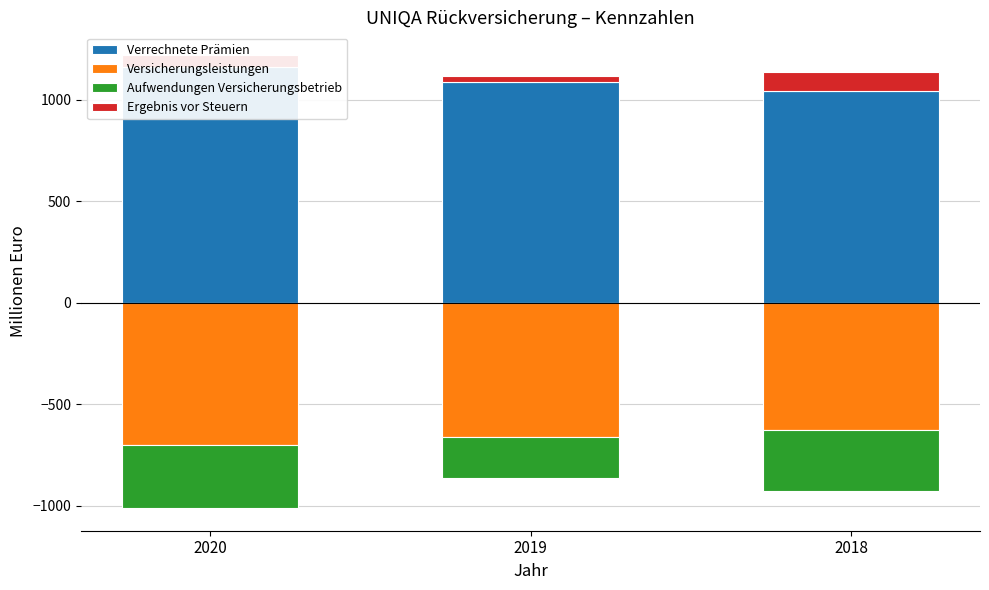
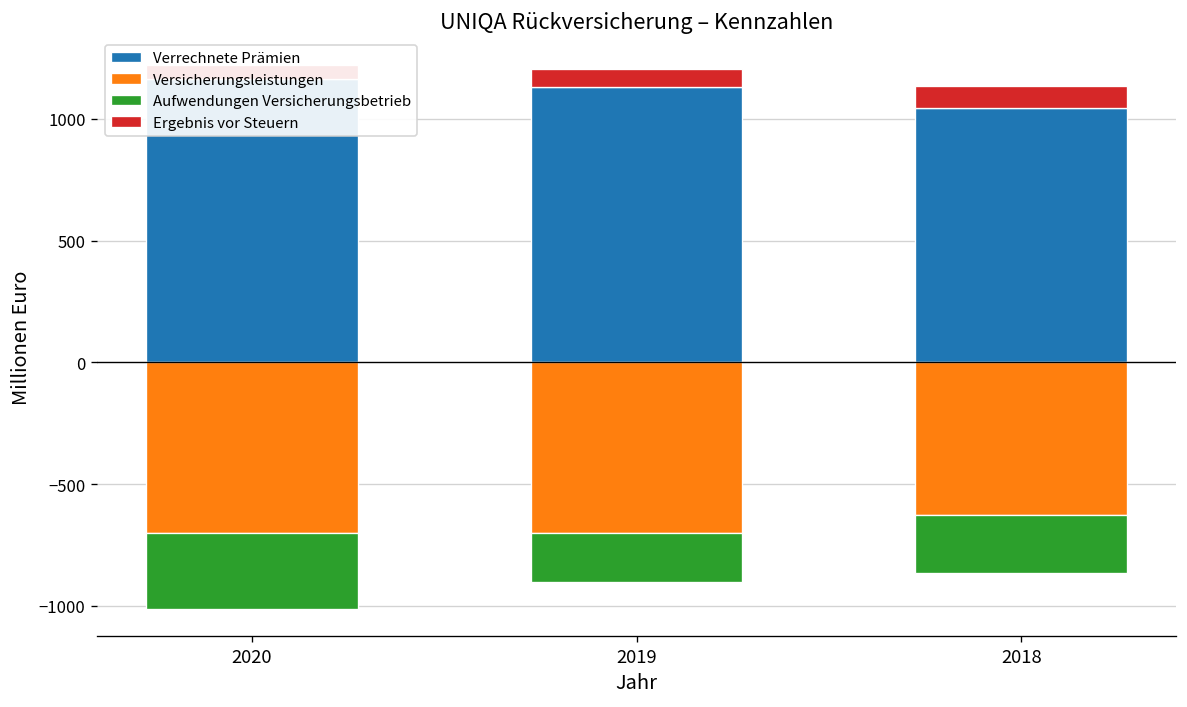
  {
    "Verrechnete Prämien": {
-     "2019": 1090,
+     "2019": 1130,
      "2018": 1050
    },
    "Versicherungsleistungen": {
      "2020": -700,
-     "2019": -660,
+     "2019": -700,
      "2018": -630
    },
    "Aufwendungen Versicherungsbetrieb": {
      "2020": -310,
      "2019": -200,
-     "2018": -300
+     "2018": -240
    },
    "Ergebnis vor Steuern": {
-     "2019": 30,
+     "2019": 80,
      "2018": 90
    }
  }
